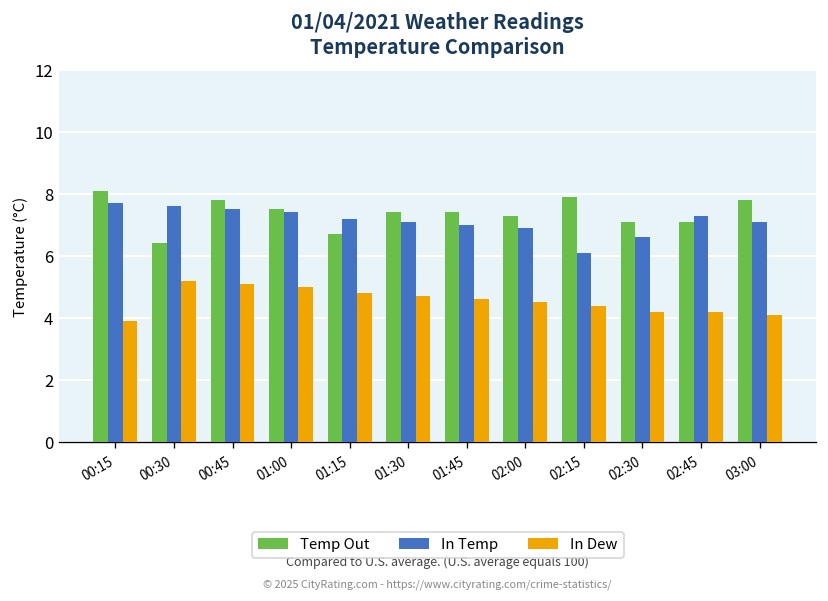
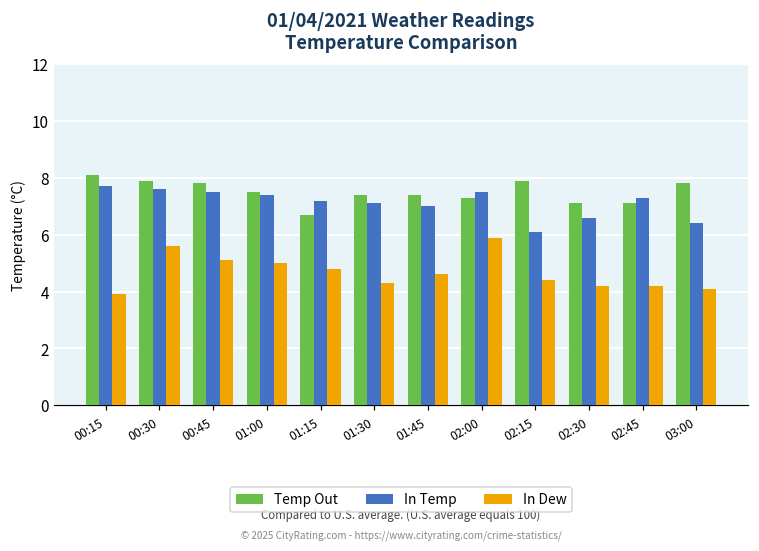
  {
    "Temp Out": {
      "00:15": 8.1,
-     "00:30": 6.4,
+     "00:30": 7.9,
      "00:45": 7.8,
      "01:00": 7.5,
      "01:15": 6.7,
      "01:30": 7.4,
      "01:45": 7.4,
      "02:00": 7.3,
      "02:15": 7.9,
      "02:30": 7.1,
      "02:45": 7.1,
      "03:00": 7.8
    },
    "In Temp": {
      "00:15": 7.7,
      "00:30": 7.6,
      "00:45": 7.5,
      "01:00": 7.4,
      "01:15": 7.2,
      "01:30": 7.1,
      "01:45": 7.0,
-     "02:00": 6.9,
+     "02:00": 7.5,
      "02:15": 6.1,
      "02:30": 6.6,
      "02:45": 7.3,
-     "03:00": 7.1
+     "03:00": 6.4
    },
    "In Dew": {
      "00:15": 3.9,
-     "00:30": 5.2,
+     "00:30": 5.6,
      "00:45": 5.1,
      "01:00": 5.0,
      "01:15": 4.8,
-     "01:30": 4.7,
+     "01:30": 4.3,
      "01:45": 4.6,
-     "02:00": 4.5,
+     "02:00": 5.9,
      "02:15": 4.4,
      "02:30": 4.2,
      "02:45": 4.2,
      "03:00": 4.1
    }
  }
